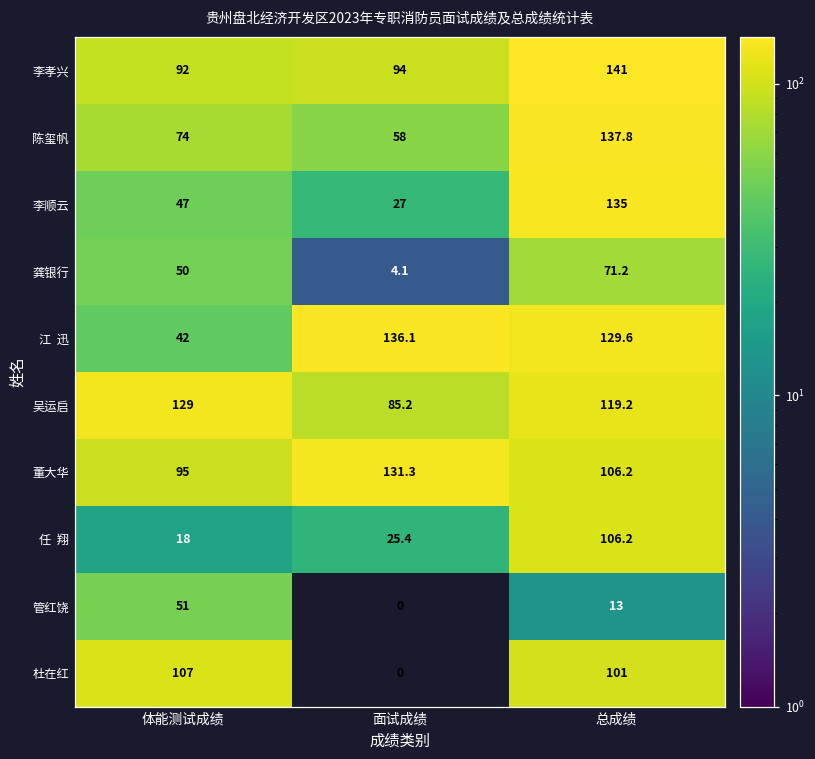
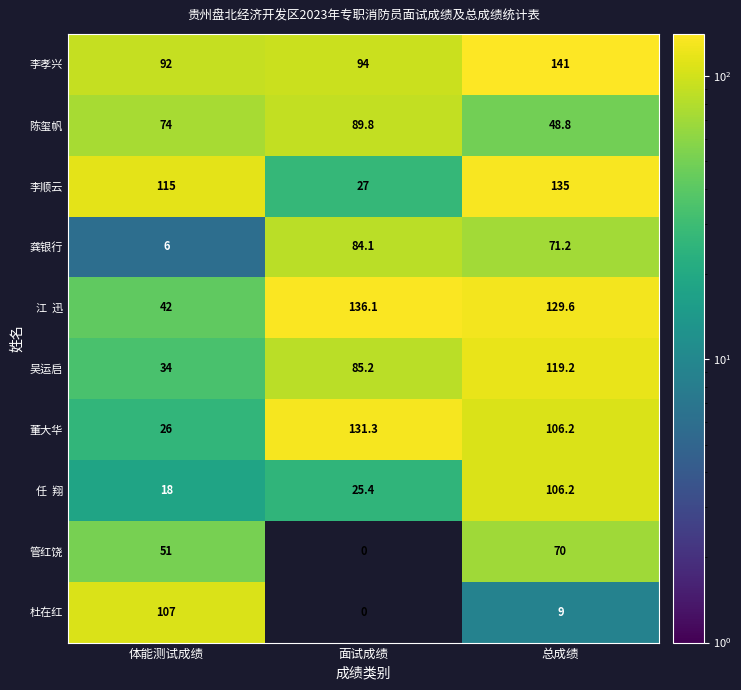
  {
    "李孝兴": {
      "体能测试成绩": 92,
      "面试成绩": 94,
      "总成绩": 141
    },
    "陈玺帆": {
      "体能测试成绩": 74,
-     "面试成绩": 58,
-     "总成绩": 137.8
+     "面试成绩": 89.8,
+     "总成绩": 48.8
    },
    "李顺云": {
-     "体能测试成绩": 47,
+     "体能测试成绩": 115,
      "面试成绩": 27,
      "总成绩": 135
    },
    "龚银行": {
-     "体能测试成绩": 50,
-     "面试成绩": 4.1,
+     "体能测试成绩": 6,
+     "面试成绩": 84.1,
      "总成绩": 71.2
    },
    "江 迅": {
      "体能测试成绩": 42,
      "面试成绩": 136.1,
      "总成绩": 129.6
    },
    "吴运启": {
-     "体能测试成绩": 129,
+     "体能测试成绩": 34,
      "面试成绩": 85.2,
      "总成绩": 119.2
    },
    "董大华": {
-     "体能测试成绩": 95,
+     "体能测试成绩": 26,
      "面试成绩": 131.3,
      "总成绩": 106.2
    },
    "任 翔": {
      "体能测试成绩": 18,
      "面试成绩": 25.4,
      "总成绩": 106.2
    },
    "管红饶": {
      "体能测试成绩": 51,
-     "总成绩": 13
+     "总成绩": 70
    },
    "杜在红": {
      "体能测试成绩": 107,
-     "总成绩": 101
+     "总成绩": 9
    }
  }
